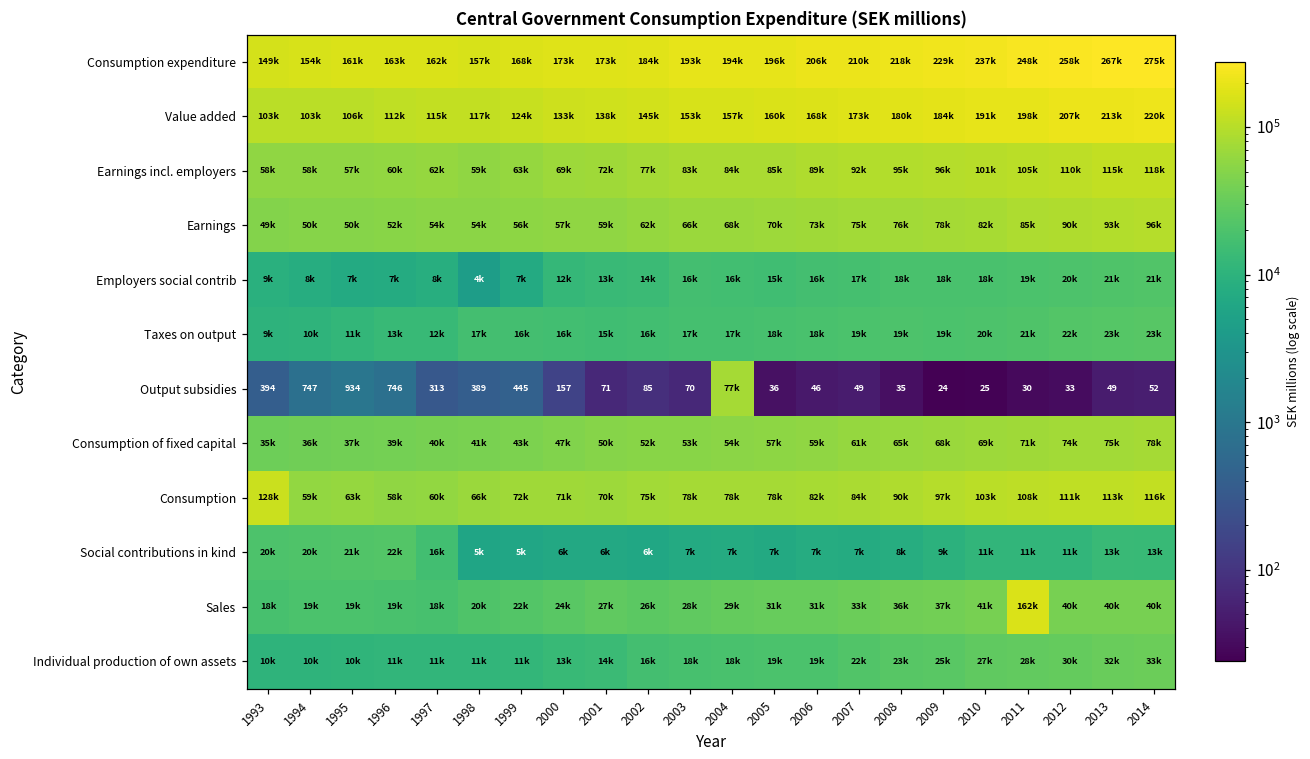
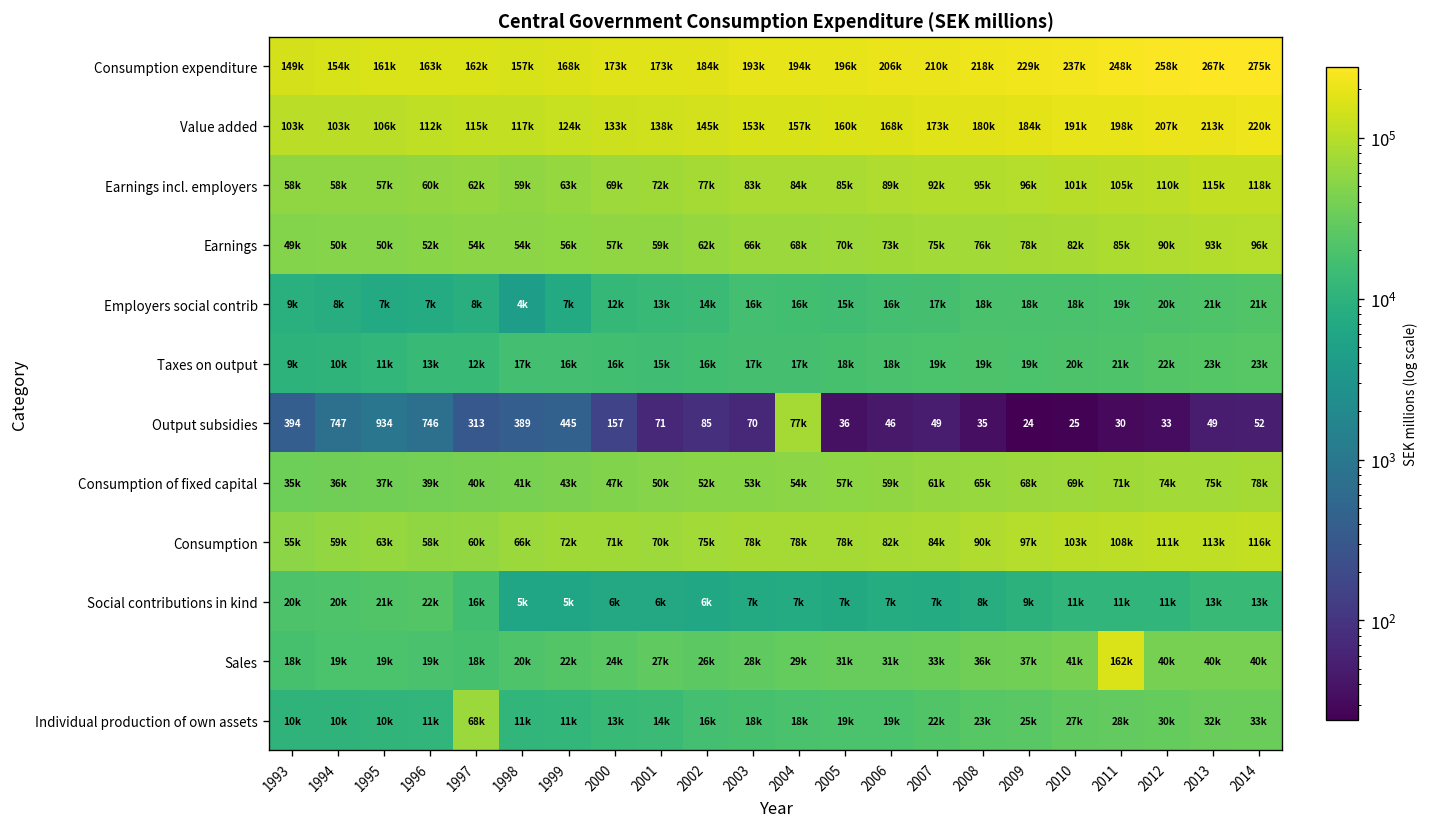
  {
    "Consumption": {
-     "1993": "128k",
+     "1993": "55k",
      "1994": "59k",
      "1995": "63k",
      "1996": "58k",
      "1997": "60k",
      "1998": "66k",
      "1999": "72k",
      "2000": "71k",
      "2001": "70k",
      "2002": "75k",
      "2003": "78k",
      "2004": "78k",
      "2005": "78k",
      "2006": "82k",
      "2007": "84k",
      "2008": "90k",
      "2009": "97k",
      "2010": "103k",
      "2011": "108k",
      "2012": "111k",
      "2013": "113k",
      "2014": "116k"
    },
    "Individual production of own assets": {
      "1993": "10k",
      "1994": "10k",
      "1995": "10k",
      "1996": "11k",
-     "1997": "11k",
+     "1997": "68k",
      "1998": "11k",
      "1999": "11k",
      "2000": "13k",
      "2001": "14k",
      "2002": "16k",
      "2003": "18k",
      "2004": "18k",
      "2005": "19k",
      "2006": "19k",
      "2007": "22k",
      "2008": "23k",
      "2009": "25k",
      "2010": "27k",
      "2011": "28k",
      "2012": "30k",
      "2013": "32k",
      "2014": "33k"
    }
  }
